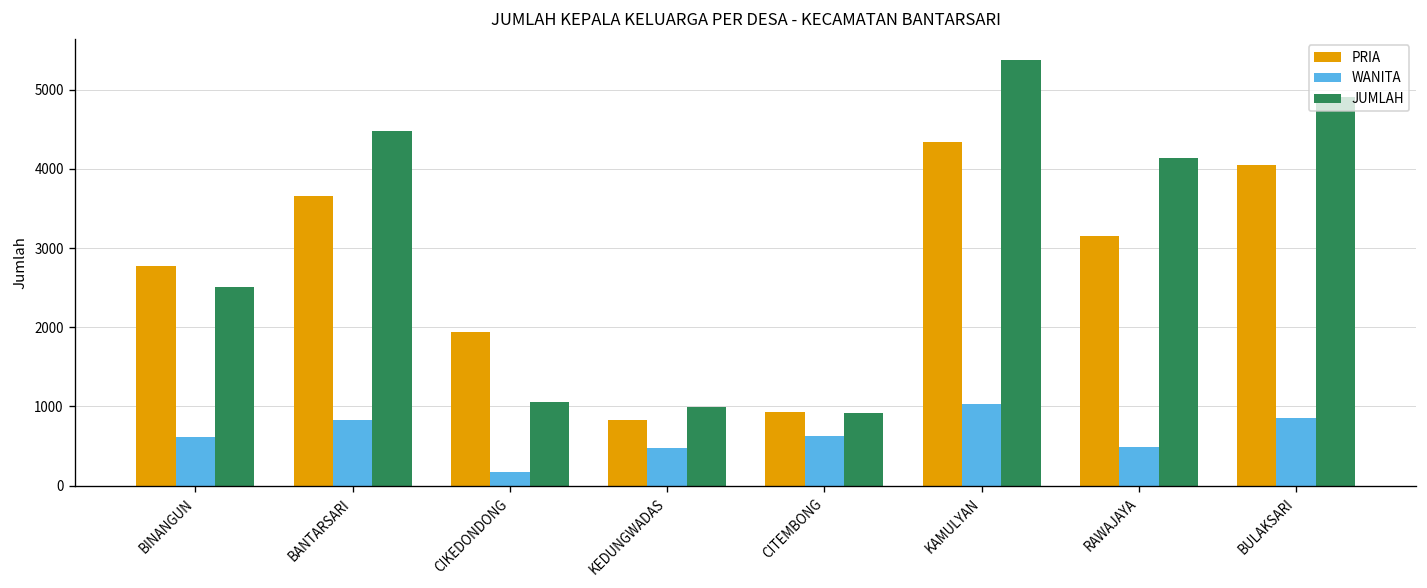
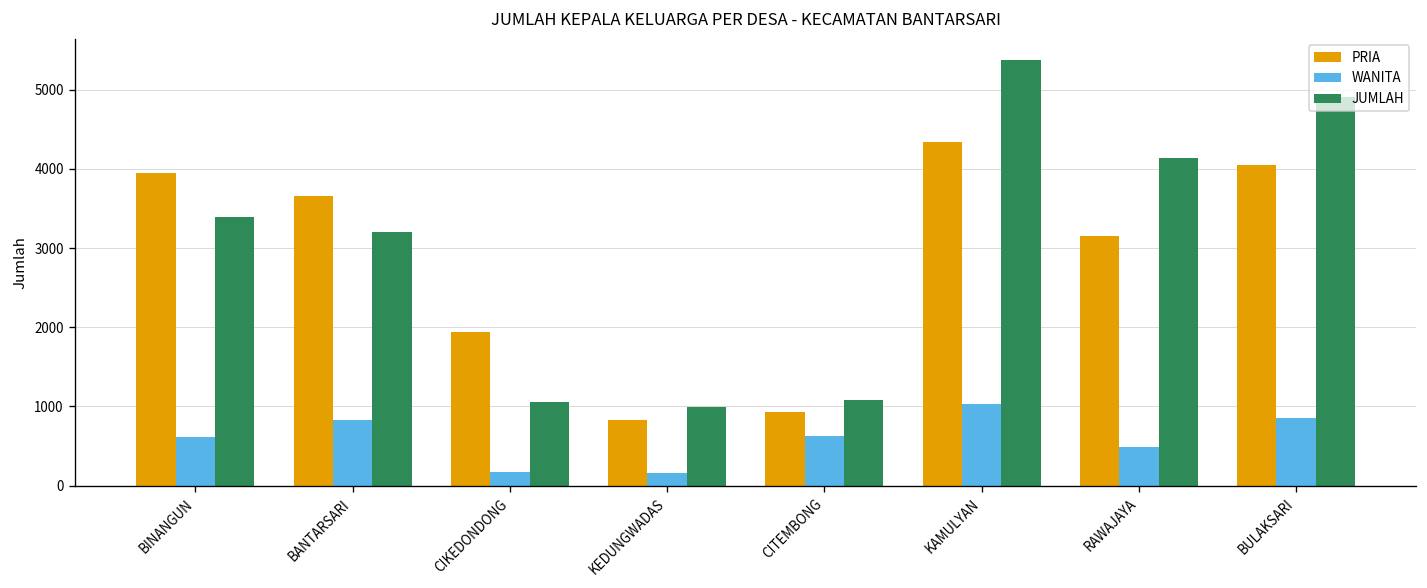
  {
    "PRIA": {
-     "BINANGUN": 2800,
+     "BINANGUN": 3900,
      "BANTARSARI": 3700,
      "CIKEDONDONG": 1900,
      "KEDUNGWADAS": 800,
      "CITEMBONG": 900,
      "KAMULYAN": 4300,
      "RAWAJAYA": 3200,
      "BULAKSARI": 4000
    },
    "WANITA": {
      "BINANGUN": 600,
      "BANTARSARI": 800,
      "CIKEDONDONG": 200,
-     "KEDUNGWADAS": 500,
+     "KEDUNGWADAS": 200,
      "CITEMBONG": 600,
      "KAMULYAN": 1000,
      "RAWAJAYA": 500,
      "BULAKSARI": 900
    },
    "JUMLAH": {
-     "BINANGUN": 2500,
-     "BANTARSARI": 4500,
+     "BINANGUN": 3400,
+     "BANTARSARI": 3200,
      "CIKEDONDONG": 1100,
      "KEDUNGWADAS": 1000,
-     "CITEMBONG": 900,
+     "CITEMBONG": 1100,
      "KAMULYAN": 5400,
      "RAWAJAYA": 4100
    }
  }
